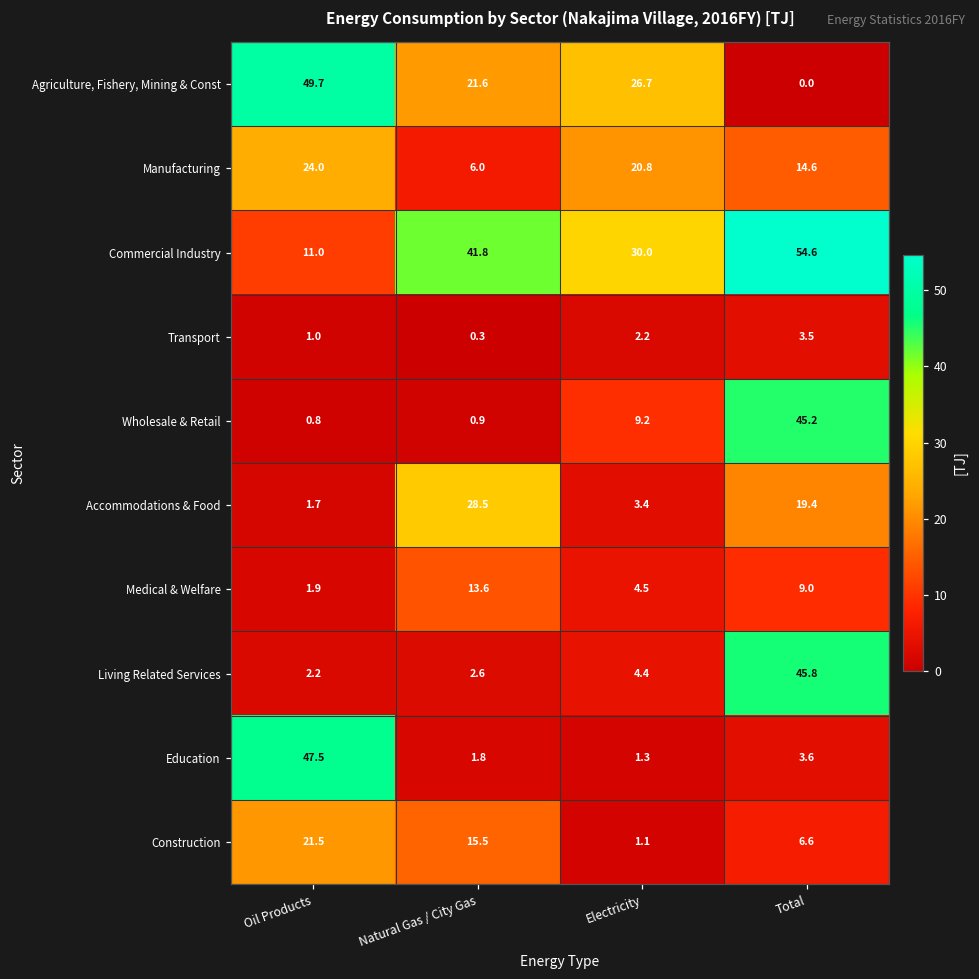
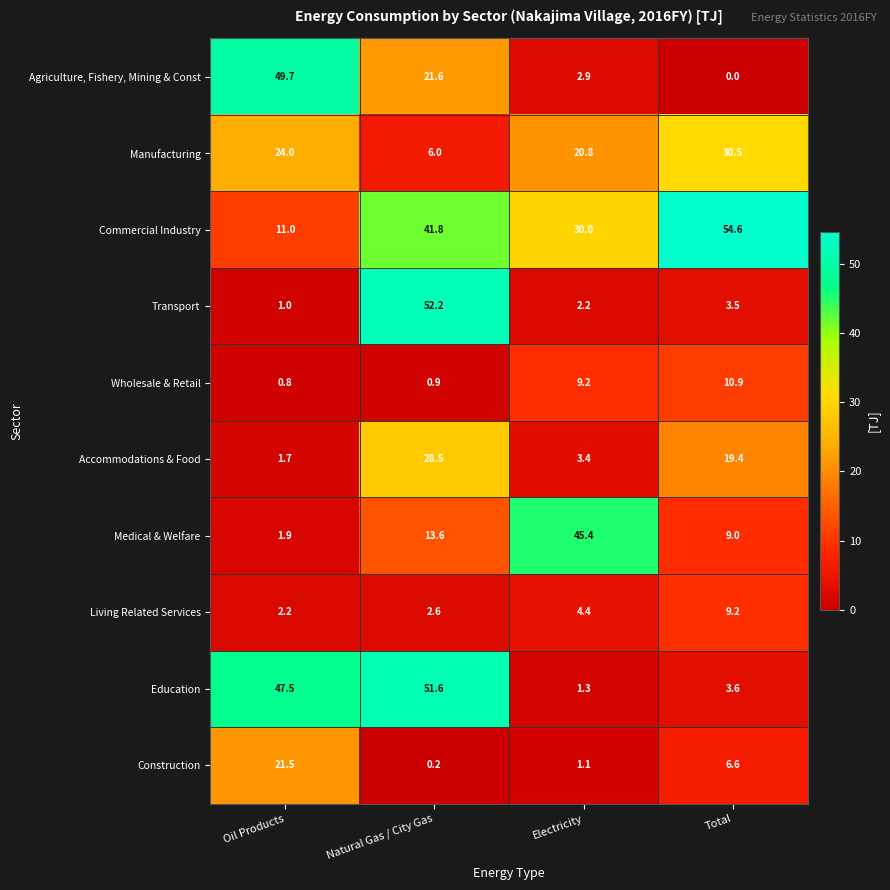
  {
    "Agriculture, Fishery, Mining & Const": {
      "Oil Products": 49.7,
      "Natural Gas / City Gas": 21.6,
-     "Electricity": 26.7,
+     "Electricity": 2.9,
      "Total": 0.0
    },
    "Manufacturing": {
      "Oil Products": 24.0,
      "Natural Gas / City Gas": 6.0,
      "Electricity": 20.8,
-     "Total": 14.6
+     "Total": 30.5
    },
    "Commercial Industry": {
      "Oil Products": 11.0,
      "Natural Gas / City Gas": 41.8,
      "Electricity": 30.0,
      "Total": 54.6
    },
    "Transport": {
      "Oil Products": 1.0,
-     "Natural Gas / City Gas": 0.3,
+     "Natural Gas / City Gas": 52.2,
      "Electricity": 2.2,
      "Total": 3.5
    },
    "Wholesale & Retail": {
      "Oil Products": 0.8,
      "Natural Gas / City Gas": 0.9,
      "Electricity": 9.2,
-     "Total": 45.2
+     "Total": 10.9
    },
    "Accommodations & Food": {
      "Oil Products": 1.7,
      "Natural Gas / City Gas": 28.5,
      "Electricity": 3.4,
      "Total": 19.4
    },
    "Medical & Welfare": {
      "Oil Products": 1.9,
      "Natural Gas / City Gas": 13.6,
-     "Electricity": 4.5,
+     "Electricity": 45.4,
      "Total": 9.0
    },
    "Living Related Services": {
      "Oil Products": 2.2,
      "Natural Gas / City Gas": 2.6,
      "Electricity": 4.4,
-     "Total": 45.8
+     "Total": 9.2
    },
    "Education": {
      "Oil Products": 47.5,
-     "Natural Gas / City Gas": 1.8,
+     "Natural Gas / City Gas": 51.6,
      "Electricity": 1.3,
      "Total": 3.6
    },
    "Construction": {
      "Oil Products": 21.5,
-     "Natural Gas / City Gas": 15.5,
+     "Natural Gas / City Gas": 0.2,
      "Electricity": 1.1,
      "Total": 6.6
    }
  }
